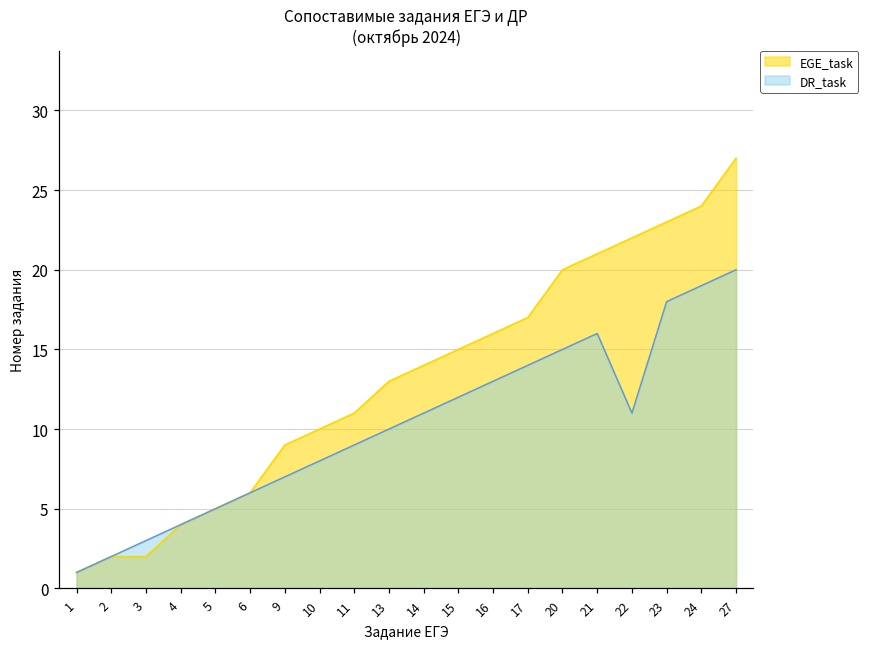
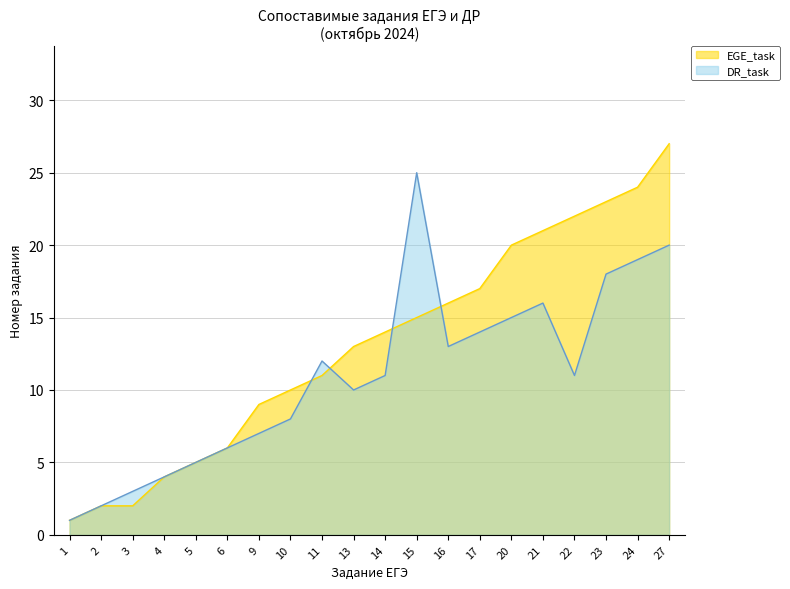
  {
    "EGE_task": {
      "3": 2,
      "9": 9,
      "10": 10,
      "11": 11,
      "13": 13,
      "14": 14,
      "15": 15,
      "16": 16,
      "17": 17,
      "20": 20,
      "21": 21,
      "22": 22,
      "23": 23,
      "24": 24,
      "27": 27
    },
    "DR_task": {
      "3": 3,
      "9": 7,
      "10": 8,
-     "11": 9,
+     "11": 12,
      "13": 10,
      "14": 11,
-     "15": 12,
+     "15": 25,
      "16": 13,
      "17": 14,
      "20": 15,
      "21": 16,
      "22": 11,
      "23": 18,
      "24": 19,
      "27": 20
    }
  }
